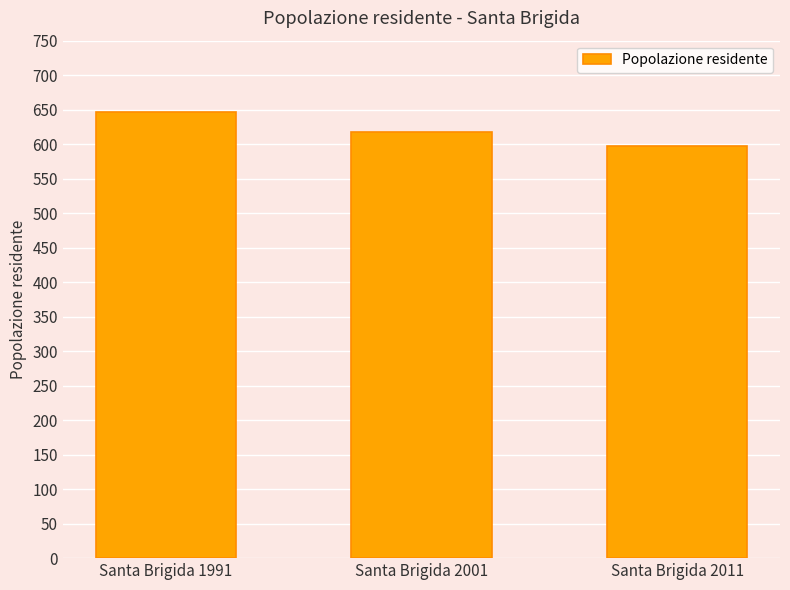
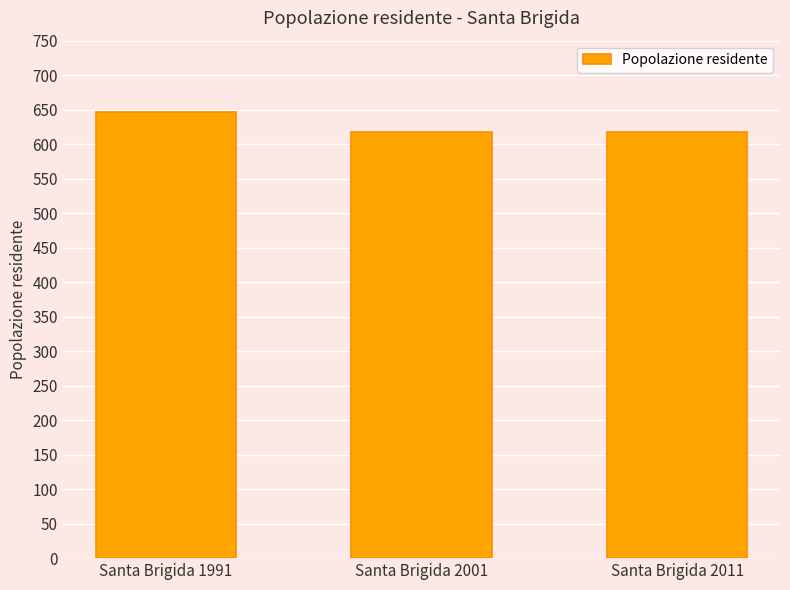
  {
    "Santa Brigida 1991": 650,
    "Santa Brigida 2001": 620,
-   "Santa Brigida 2011": 600
+   "Santa Brigida 2011": 620
  }
